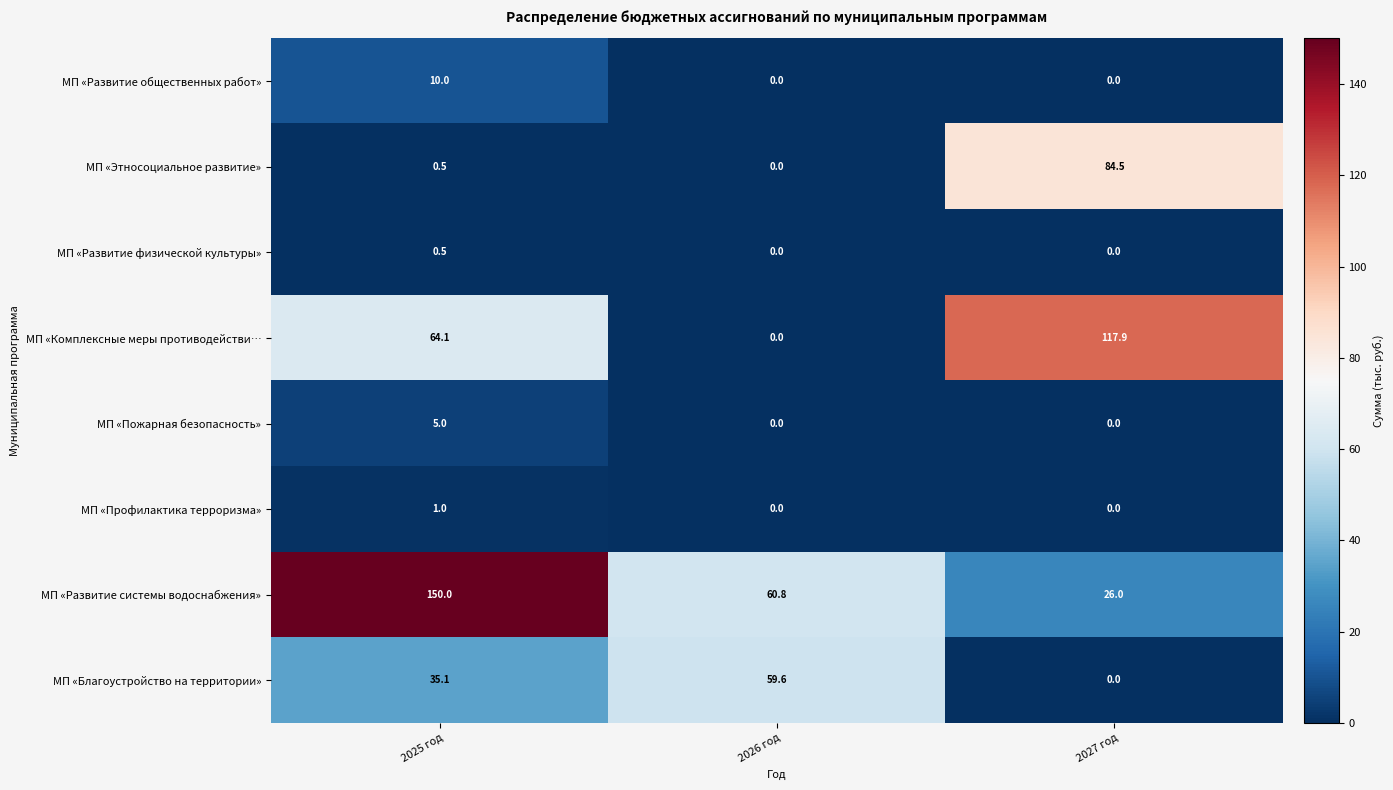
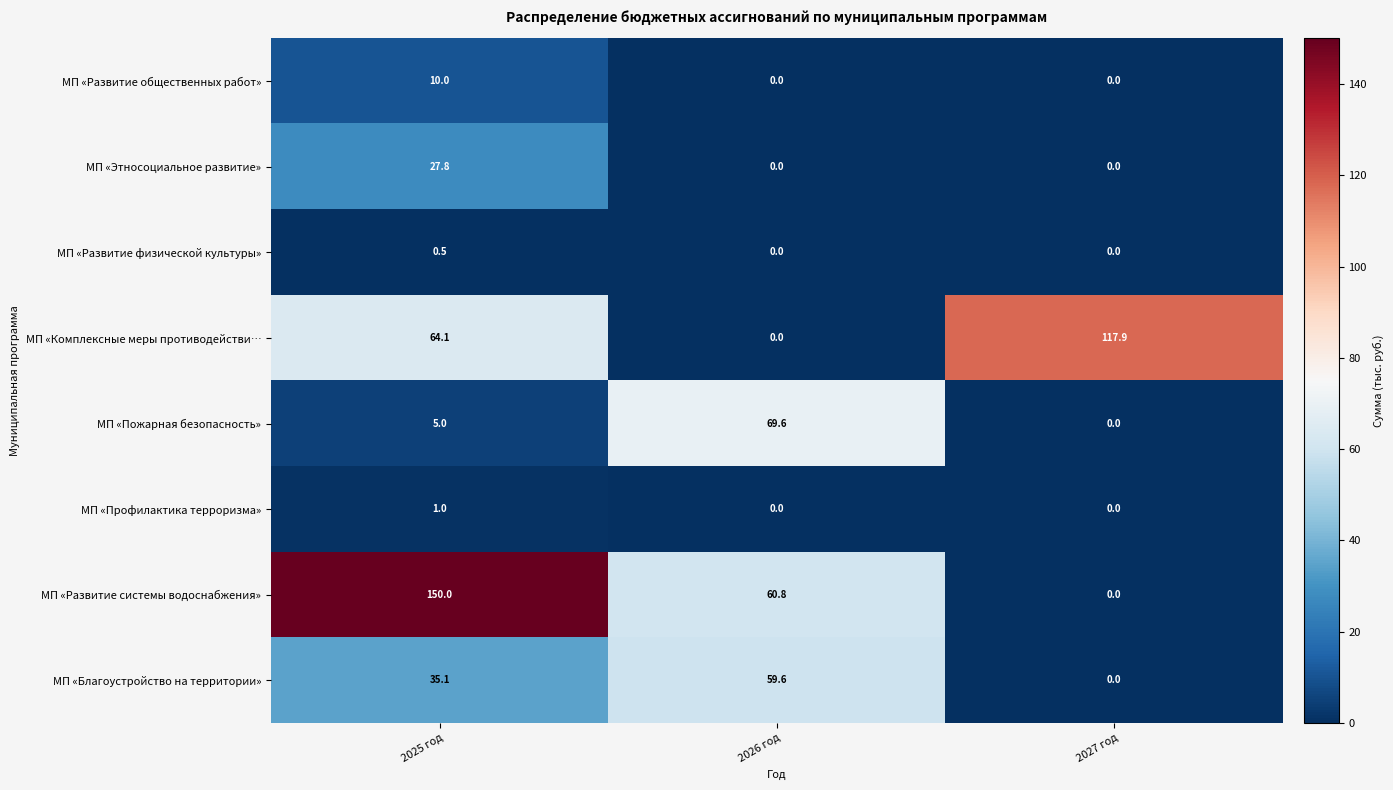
  {
    "МП «Развитие общественных работ»": {
      "2025 год": 10.0,
      "2026 год": 0.0,
      "2027 год": 0.0
    },
    "МП «Этносоциальное развитие»": {
-     "2025 год": 0.5,
+     "2025 год": 27.8,
      "2026 год": 0.0,
-     "2027 год": 84.5
+     "2027 год": 0.0
    },
    "МП «Развитие физической культуры»": {
      "2025 год": 0.5,
      "2026 год": 0.0,
      "2027 год": 0.0
    },
    "МП «Комплексные меры противодействи…": {
      "2025 год": 64.1,
      "2026 год": 0.0,
      "2027 год": 117.9
    },
    "МП «Пожарная безопасность»": {
      "2025 год": 5.0,
-     "2026 год": 0.0,
+     "2026 год": 69.6,
      "2027 год": 0.0
    },
    "МП «Профилактика терроризма»": {
      "2025 год": 1.0,
      "2026 год": 0.0,
      "2027 год": 0.0
    },
    "МП «Развитие системы водоснабжения»": {
      "2025 год": 150.0,
      "2026 год": 60.8,
-     "2027 год": 26.0
+     "2027 год": 0.0
    },
    "МП «Благоустройство на территории»": {
      "2025 год": 35.1,
      "2026 год": 59.6,
      "2027 год": 0.0
    }
  }
